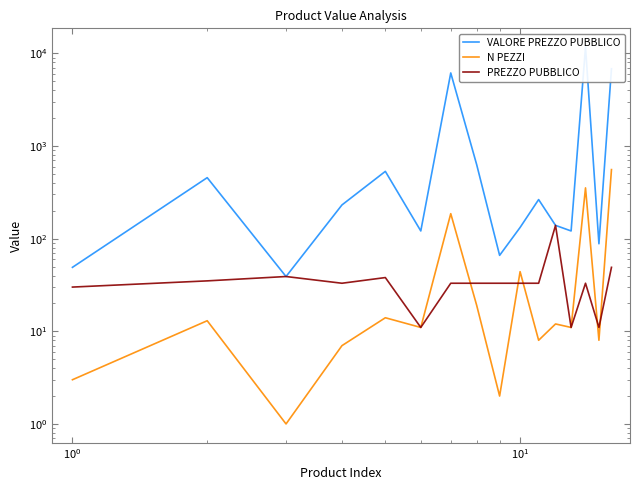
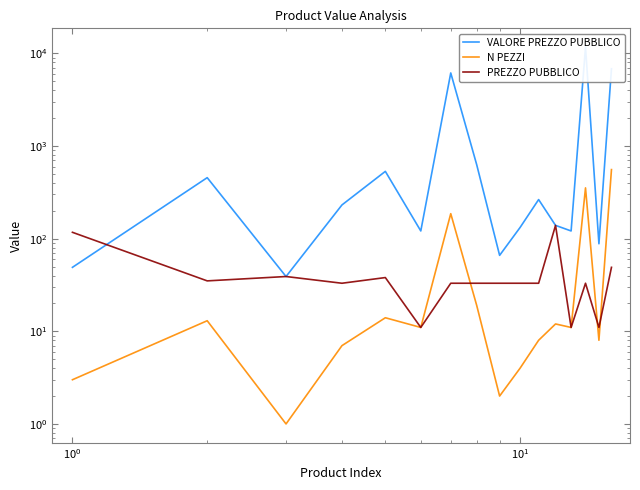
  {
    "VALORE PREZZO PUBBLICO": {
      "10^0": 50,
      "10^1": 130
    },
    "N PEZZI": {
      "10^0": 3,
-     "10^1": 40
+     "10^1": 4
    },
    "PREZZO PUBBLICO": {
-     "10^0": 30,
+     "10^0": 120,
      "10^1": 33
    }
  }
